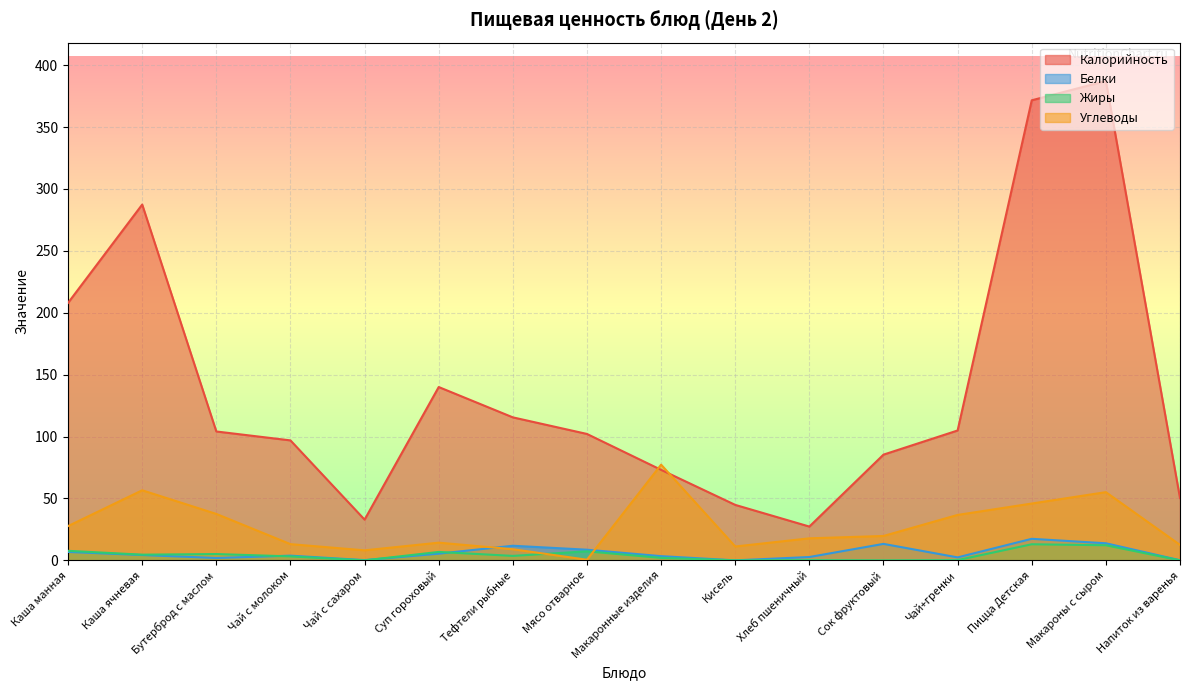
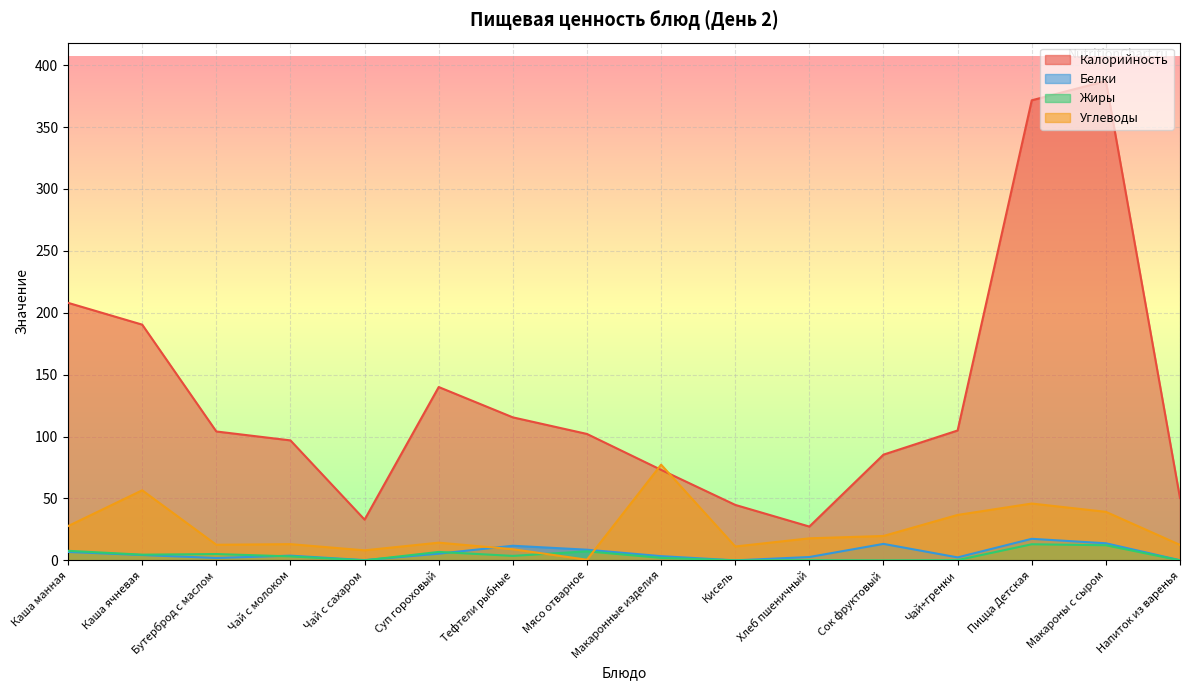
  {
    "Калорийность": {
      "Каша манная": 208,
-     "Каша ячневая": 287,
+     "Каша ячневая": 190,
      "Бутерброд с маслом": 104,
      "Чай с молоком": 97,
      "Чай с сахаром": 33,
      "Суп гороховый": 140,
      "Тефтели рыбные": 116,
      "Мясо отварное": 102,
      "Макаронные изделия": 73,
      "Кисель": 45,
      "Хлеб пшеничный": 27,
      "Сок фруктовый": 85,
      "Чай+гренки": 105,
      "Пицца Детская": 372,
      "Напиток из варенья": 50
    },
    "Белки": {
      "Бутерброд с маслом": 2,
      "Тефтели рыбные": 12,
      "Хлеб пшеничный": 3,
      "Сок фруктовый": 13,
      "Чай+гренки": 2,
      "Пицца Детская": 17
    },
    "Жиры": {
      "Бутерброд с маслом": 5,
      "Тефтели рыбные": 4,
      "Хлеб пшеничный": 0,
      "Сок фруктовый": 0,
      "Чай+гренки": 0,
      "Пицца Детская": 13
    },
    "Углеводы": {
      "Каша манная": 28,
      "Каша ячневая": 57,
-     "Бутерброд с маслом": 38,
+     "Бутерброд с маслом": 13,
      "Чай с молоком": 13,
      "Чай с сахаром": 8,
      "Суп гороховый": 14,
      "Тефтели рыбные": 9,
      "Мясо отварное": 1,
      "Макаронные изделия": 77,
      "Кисель": 11,
      "Хлеб пшеничный": 18,
      "Сок фруктовый": 20,
      "Чай+гренки": 37,
      "Пицца Детская": 46,
-     "Макароны с сыром": 55,
+     "Макароны с сыром": 39,
      "Напиток из варенья": 13
    }
  }
